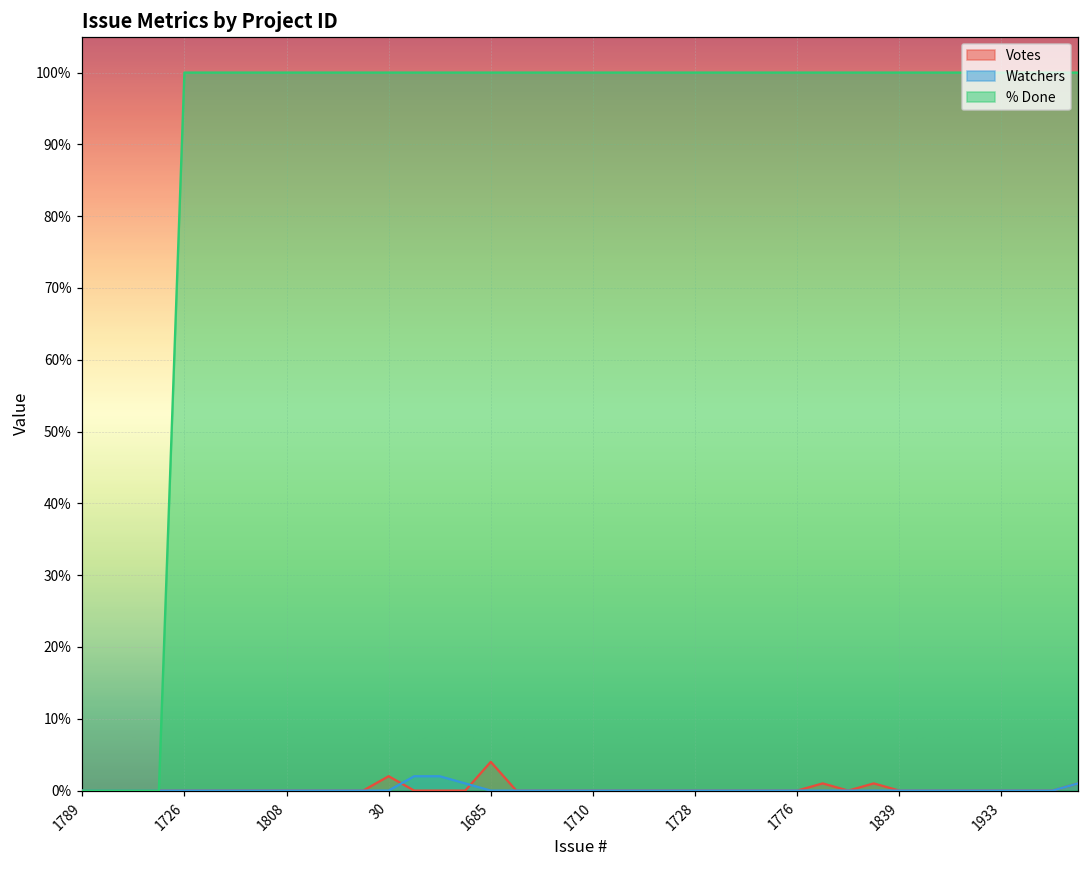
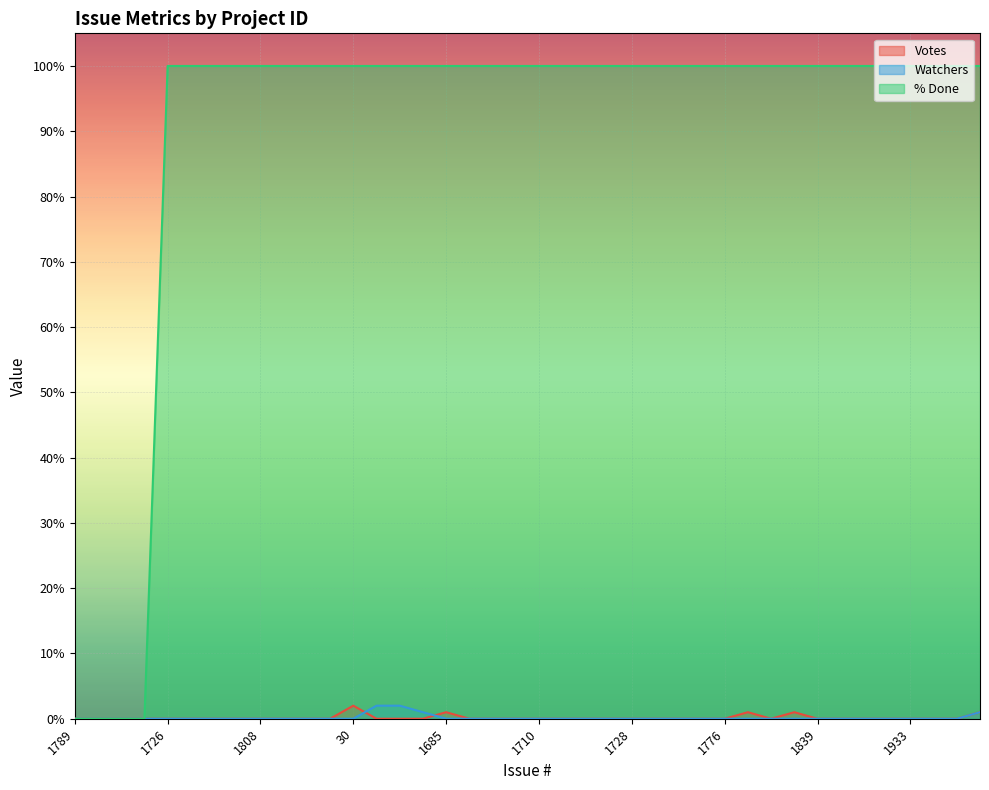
  {
    "Votes": {
-     "1685": "4%"
+     "1685": "1%"
    },
    "Watchers": {
      "1685": "0%"
    },
    "% Done": {
      "1726": "100%",
      "1808": "100%",
      "1685": "100%",
      "1710": "100%",
      "1728": "100%",
      "1776": "100%",
      "1839": "100%"
    }
  }
